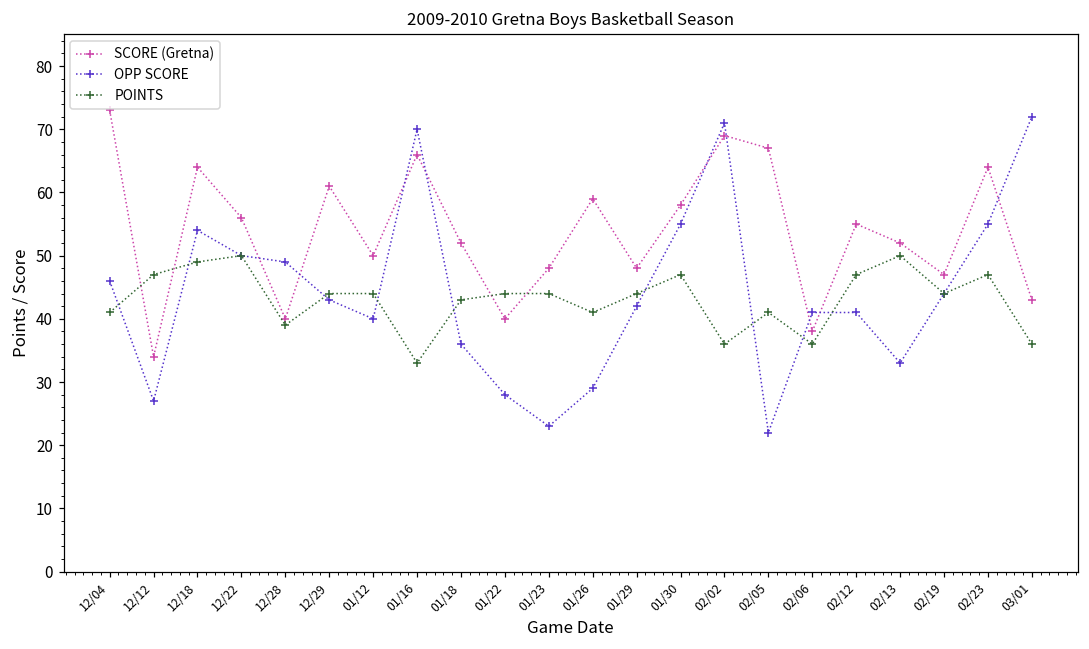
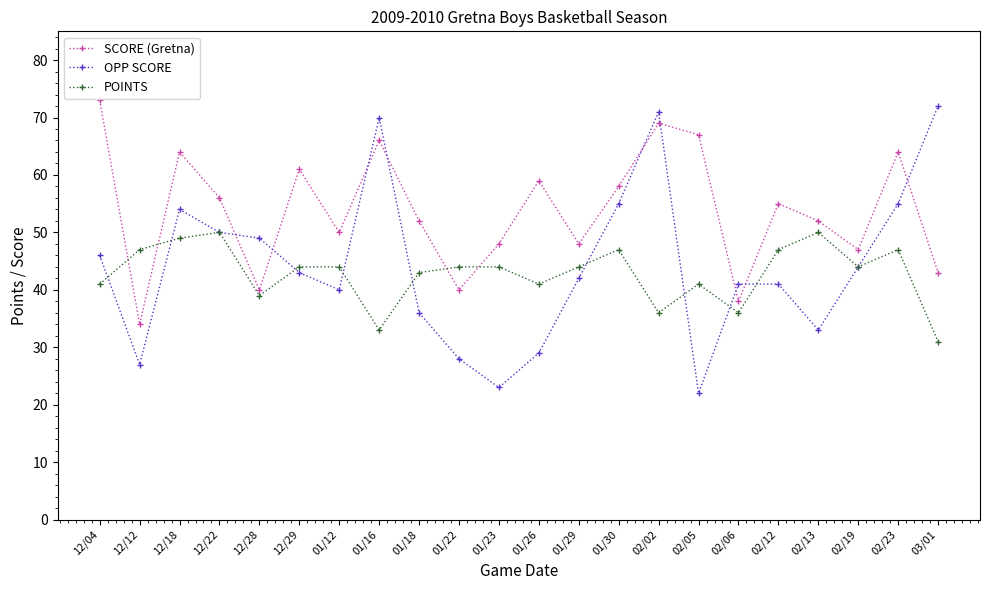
  {
    "SCORE (Gretna)": {
      "12/04": 73,
      "12/12": 34,
      "12/18": 64,
      "12/22": 56,
      "12/28": 40,
      "12/29": 61,
      "01/12": 50,
      "01/16": 66,
      "01/18": 52,
      "01/22": 40,
      "01/23": 48,
      "01/26": 59,
      "01/29": 48,
      "01/30": 58,
      "02/02": 69,
      "02/05": 67,
      "02/06": 38,
      "02/12": 55,
      "02/13": 52,
      "02/19": 47,
      "02/23": 64,
      "03/01": 43
    },
    "OPP SCORE": {
      "12/04": 46,
      "12/12": 27,
      "12/18": 54,
      "12/28": 49,
      "12/29": 43,
      "01/12": 40,
      "01/16": 70,
      "01/18": 36,
      "01/22": 28,
      "01/23": 23,
      "01/26": 29,
      "01/29": 42,
      "01/30": 55,
      "02/02": 71,
      "02/05": 22,
      "02/06": 41,
      "02/12": 41,
      "02/13": 33,
      "02/23": 55,
      "03/01": 72
    },
    "POINTS": {
      "12/04": 41,
      "12/12": 47,
      "12/18": 49,
      "12/28": 39,
      "12/29": 44,
      "01/12": 44,
      "01/16": 33,
      "01/18": 43,
      "01/22": 44,
      "01/23": 44,
      "01/26": 41,
      "01/29": 44,
      "01/30": 47,
      "02/02": 36,
      "02/05": 41,
      "02/06": 36,
      "02/12": 47,
      "02/13": 50,
      "02/23": 47,
-     "03/01": 36
+     "03/01": 31
    }
  }
